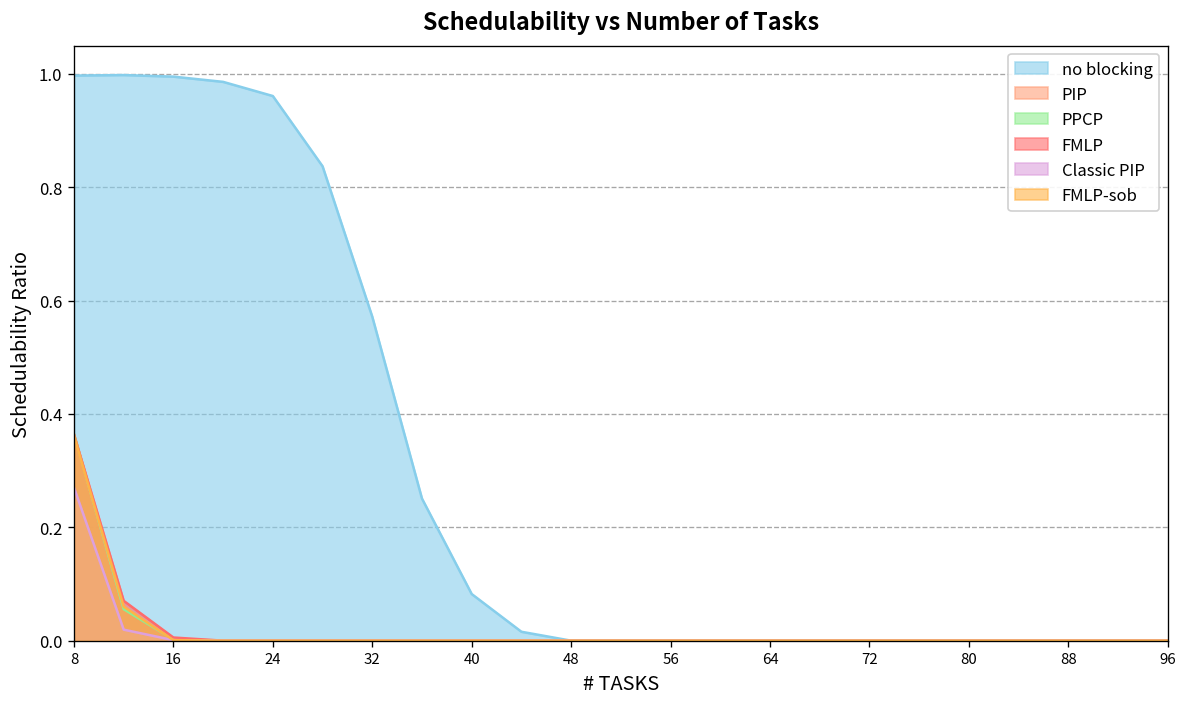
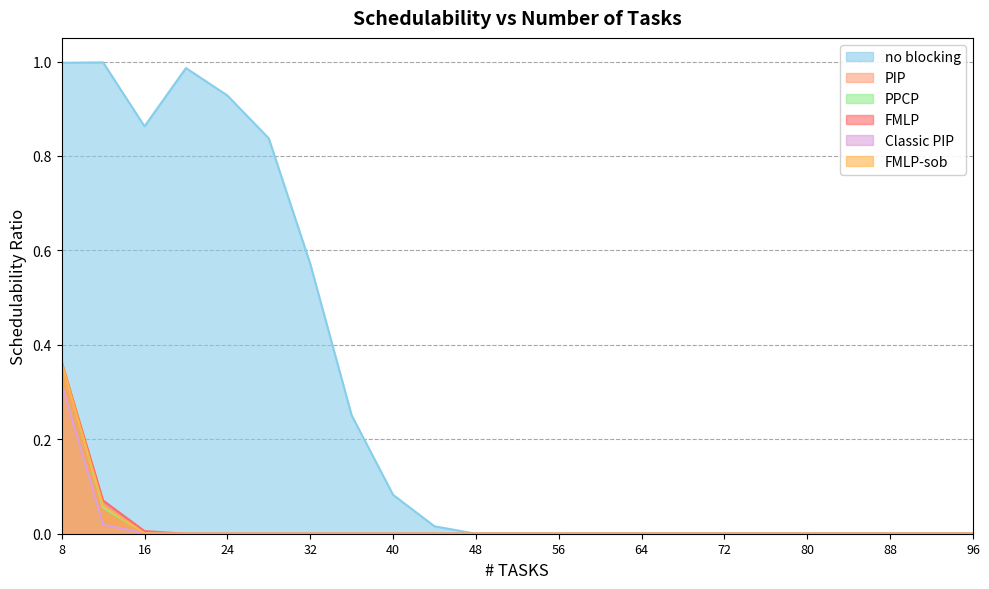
  {
    "no blocking": {
      "8": 1.00,
-     "16": 1.00,
-     "24": 0.96,
+     "16": 0.86,
+     "24": 0.93,
      "32": 0.57,
      "40": 0.08
    },
    "Classic PIP": {
-     "8": 0.27
+     "8": 0.32
    }
  }
